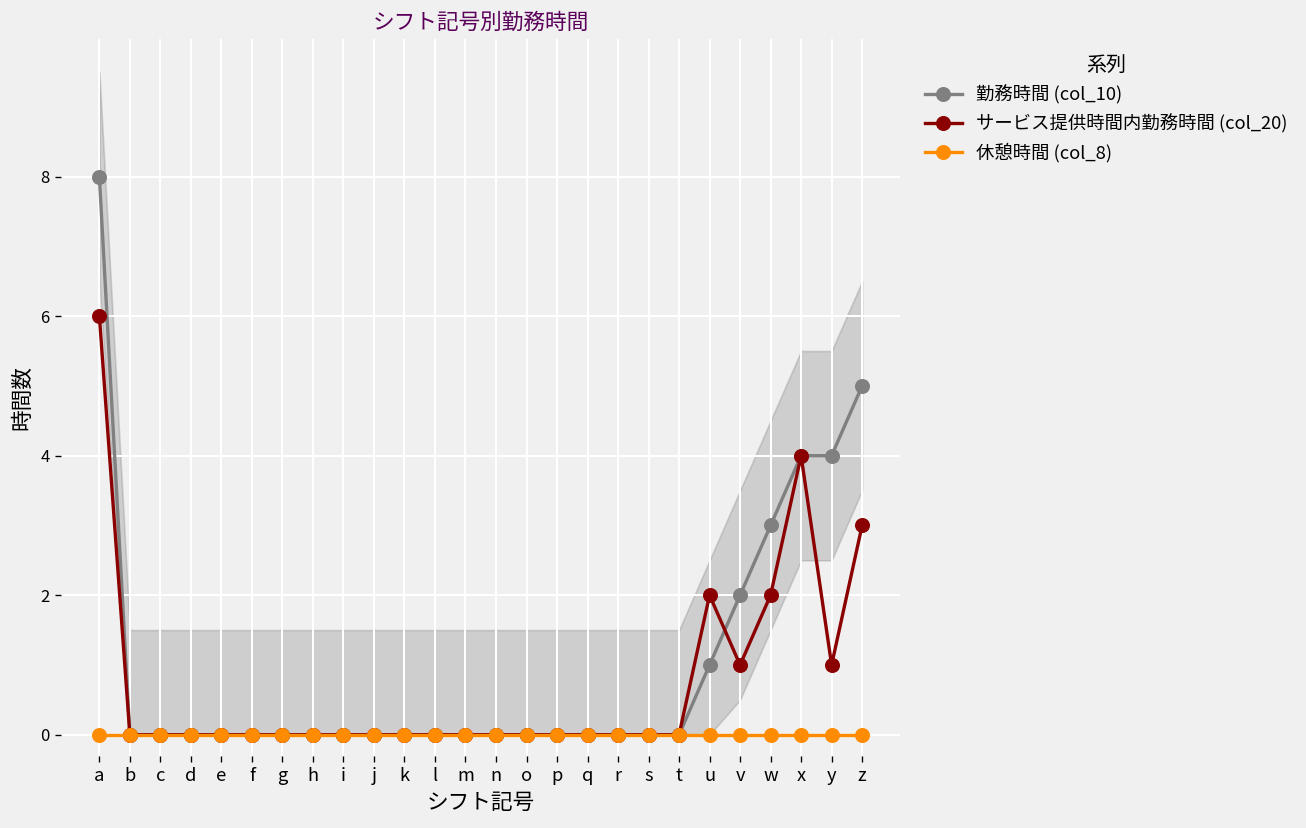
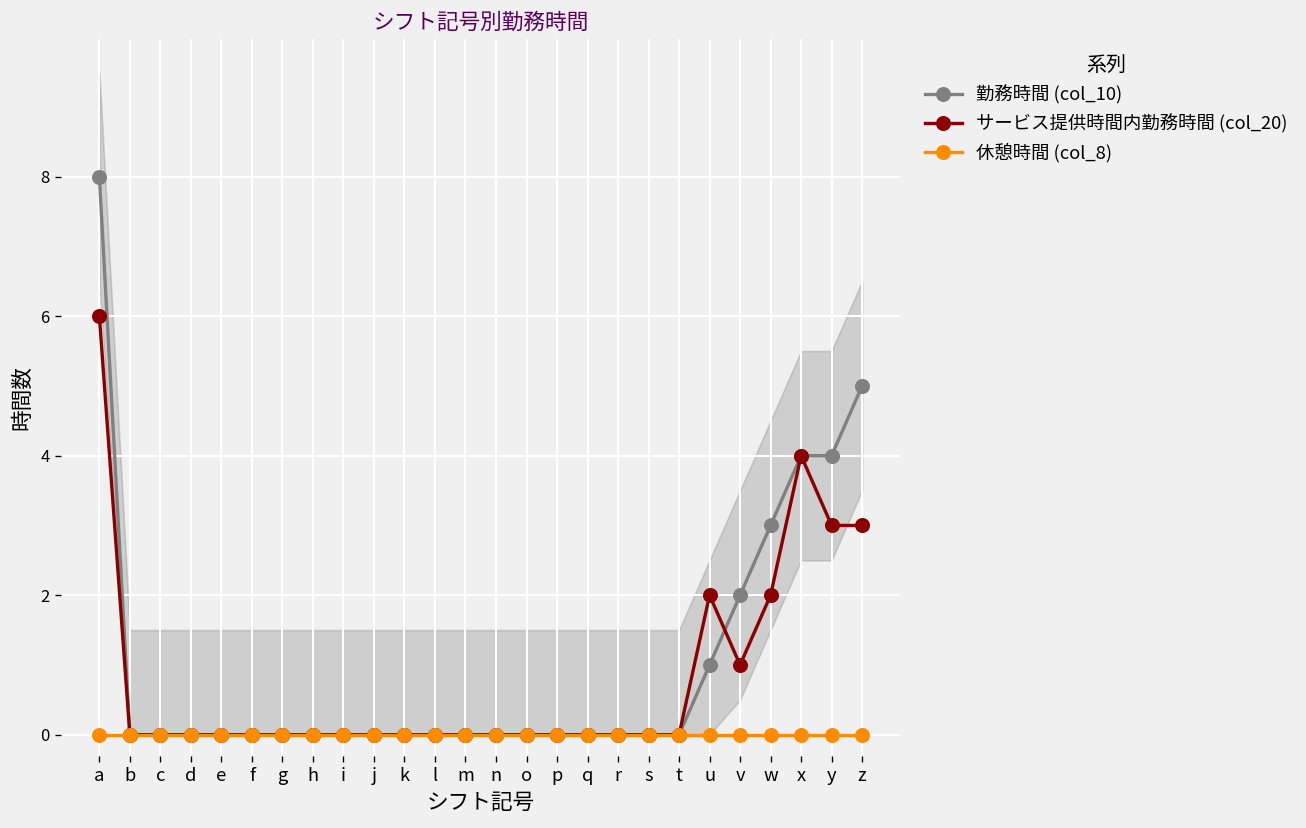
  {
    "サービス提供時間内勤務時間 (col_20)": {
      "a": 6,
      "u": 2,
      "v": 1,
      "w": 2,
-     "y": 1,
+     "y": 3,
      "z": 3
    },
    "休憩時間 (col_8)": {
      "a": 0,
      "u": 0,
      "v": 0,
      "w": 0,
      "x": 0,
      "y": 0,
      "z": 0
    }
  }
